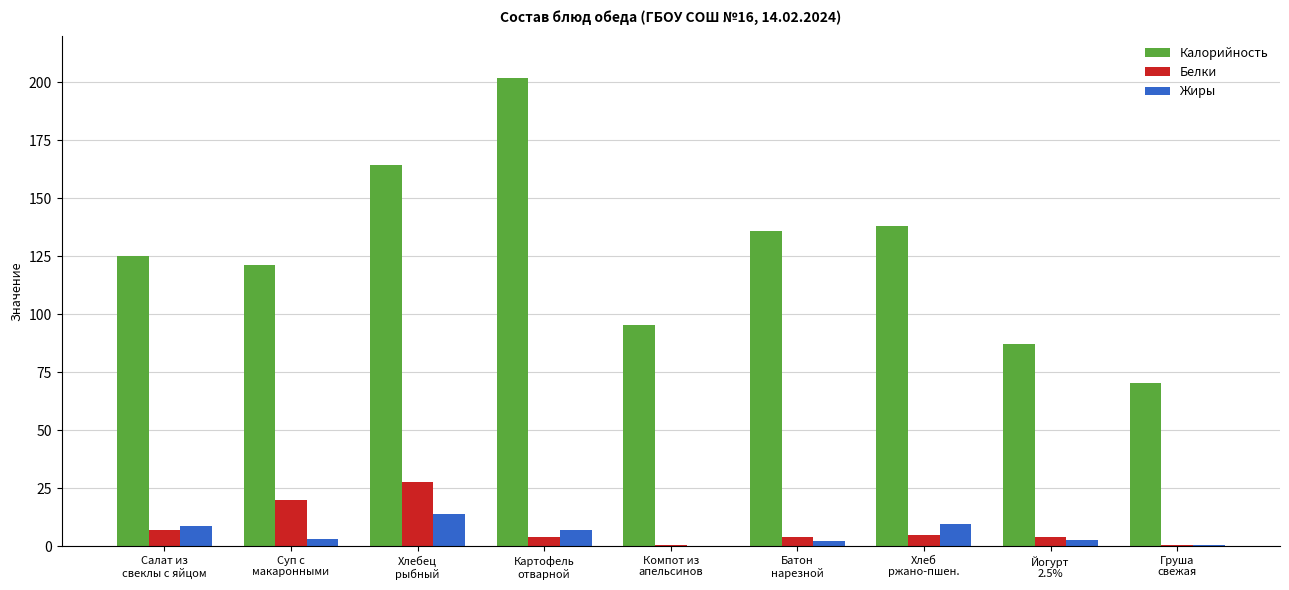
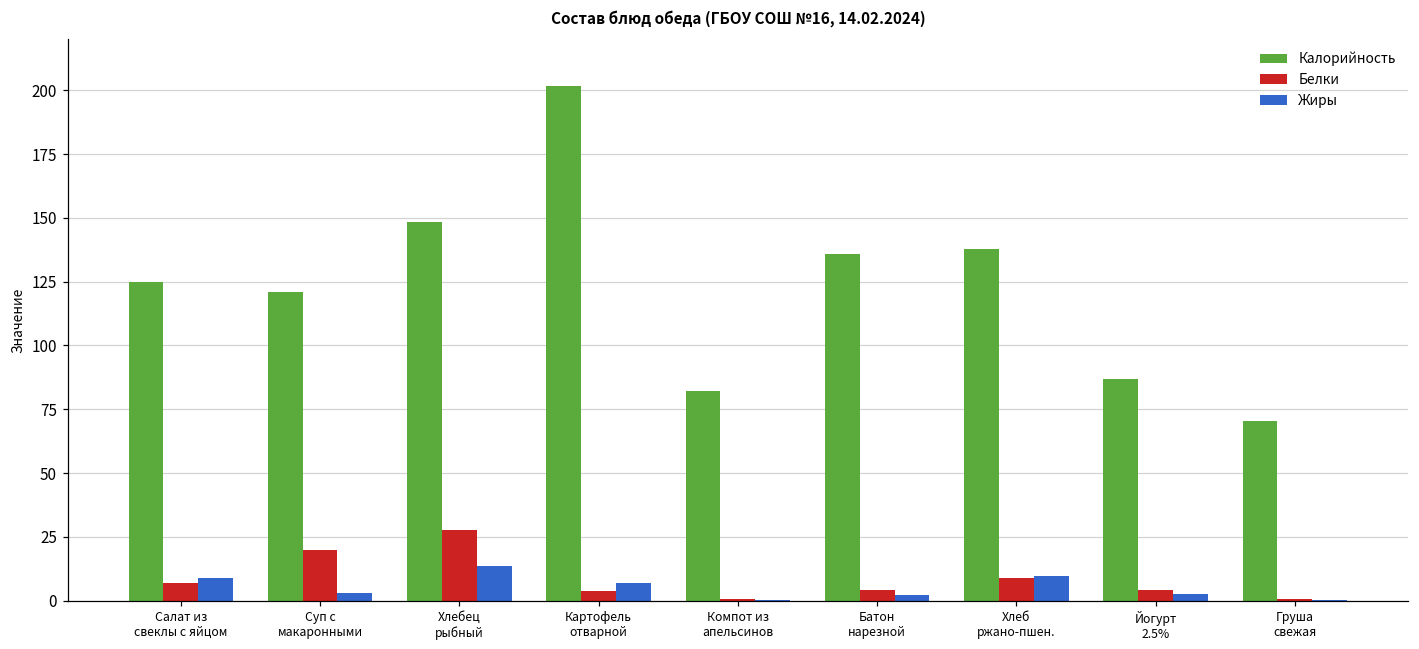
  {
    "Калорийность": {
      "Салат из свеклы с яйцом": 125,
      "Суп с макаронными": 121,
-     "Хлебец рыбный": 164,
+     "Хлебец рыбный": 148,
      "Картофель отварной": 202,
-     "Компот из апельсинов": 95,
+     "Компот из апельсинов": 82,
      "Батон нарезной": 136,
      "Хлеб ржано-пшен.": 138,
      "Йогурт 2.5%": 87,
      "Груша свежая": 71
    },
    "Белки": {
      "Салат из свеклы с яйцом": 7,
      "Суп с макаронными": 20,
      "Хлебец рыбный": 28,
      "Картофель отварной": 4,
      "Батон нарезной": 4,
-     "Хлеб ржано-пшен.": 5,
+     "Хлеб ржано-пшен.": 9,
      "Йогурт 2.5%": 4
    },
    "Жиры": {
      "Салат из свеклы с яйцом": 9,
      "Суп с макаронными": 3,
      "Хлебец рыбный": 14,
      "Картофель отварной": 7,
      "Батон нарезной": 2,
      "Хлеб ржано-пшен.": 10,
      "Йогурт 2.5%": 3
    }
  }
